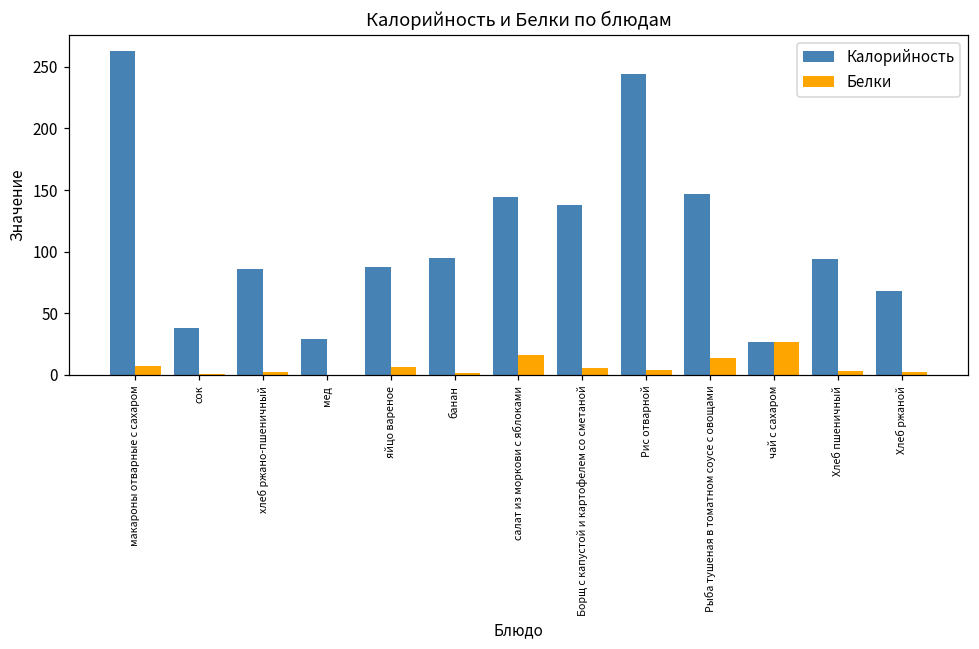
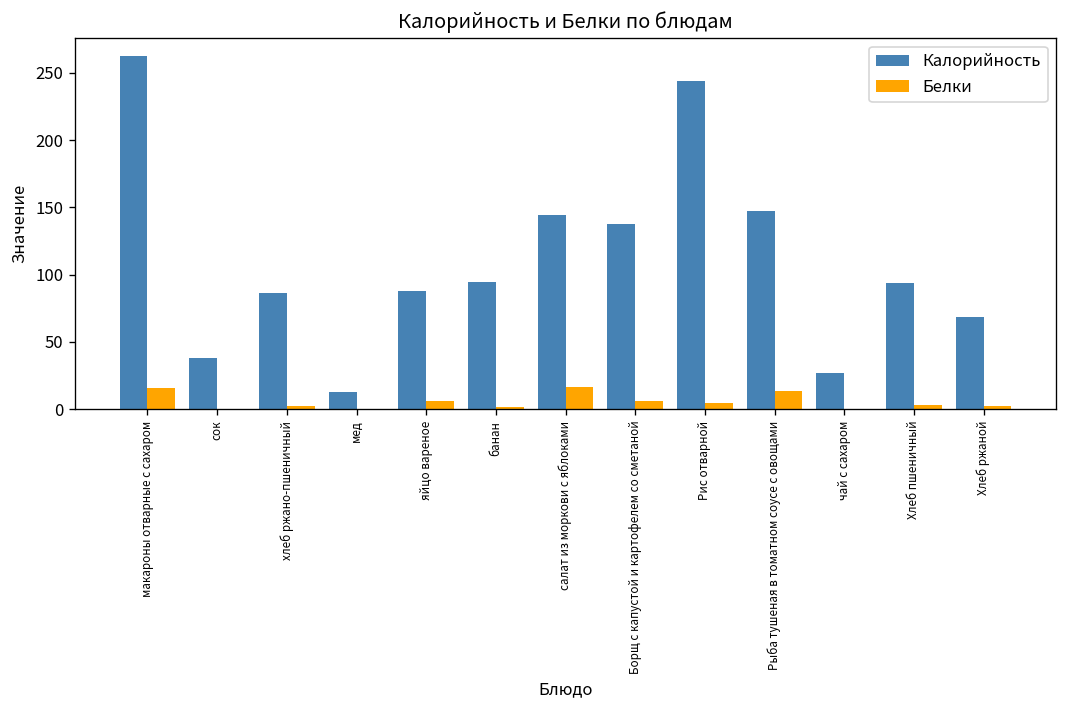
  {
    "Калорийность": {
      "макароны отварные с сахаром": 262,
      "сок": 38,
      "хлеб ржано-пшеничный": 86,
-     "мед": 30,
+     "мед": 13,
      "яйцо вареное": 88,
      "банан": 95,
      "салат из моркови с яблоками": 145,
      "Борщ с капустой и картофелем со сметаной": 138,
      "Рис отварной": 244,
      "Рыба тушеная в томатном соусе с овощами": 147,
      "чай с сахаром": 27,
      "Хлеб пшеничный": 94,
      "Хлеб ржаной": 68
    },
    "Белки": {
-     "макароны отварные с сахаром": 7,
+     "макароны отварные с сахаром": 15,
      "хлеб ржано-пшеничный": 3,
      "яйцо вареное": 6,
      "салат из моркови с яблоками": 16,
      "Борщ с капустой и картофелем со сметаной": 6,
      "Рис отварной": 4,
      "Рыба тушеная в томатном соусе с овощами": 14,
-     "чай с сахаром": 27,
+     "чай с сахаром": 0,
      "Хлеб пшеничный": 3,
      "Хлеб ржаной": 3
    }
  }
